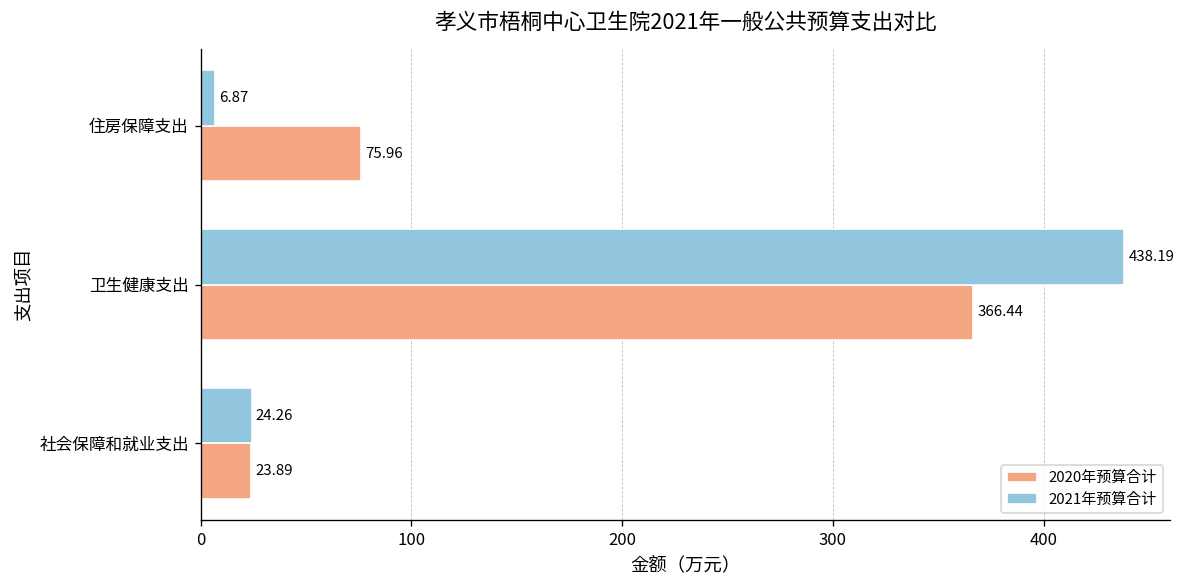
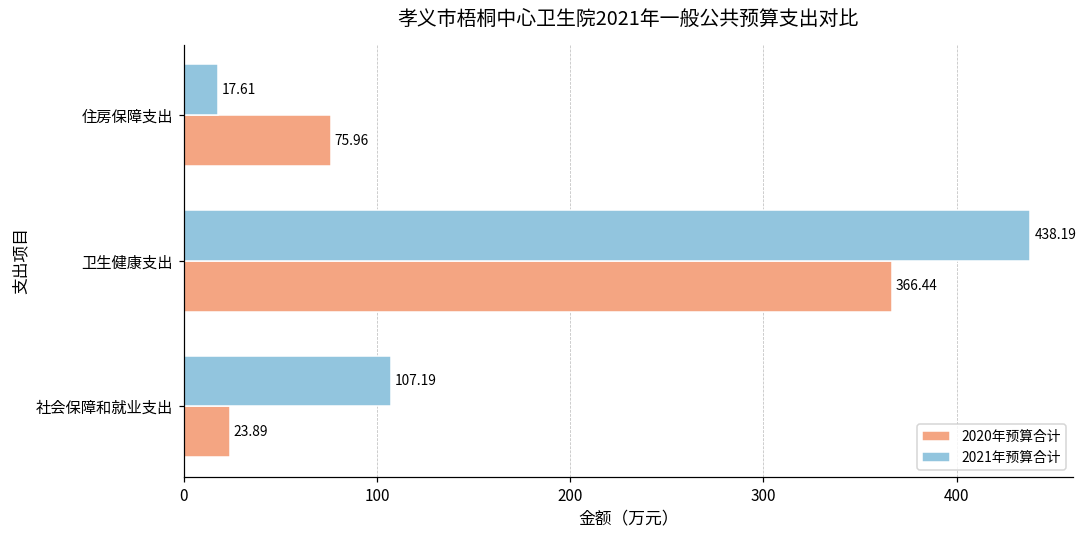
  {
    "2020年预算合计": {
      "住房保障支出": 75.96,
      "卫生健康支出": 366.44,
      "社会保障和就业支出": 23.89
    },
    "2021年预算合计": {
-     "住房保障支出": 6.87,
+     "住房保障支出": 17.61,
      "卫生健康支出": 438.19,
-     "社会保障和就业支出": 24.26
+     "社会保障和就业支出": 107.19
    }
  }
